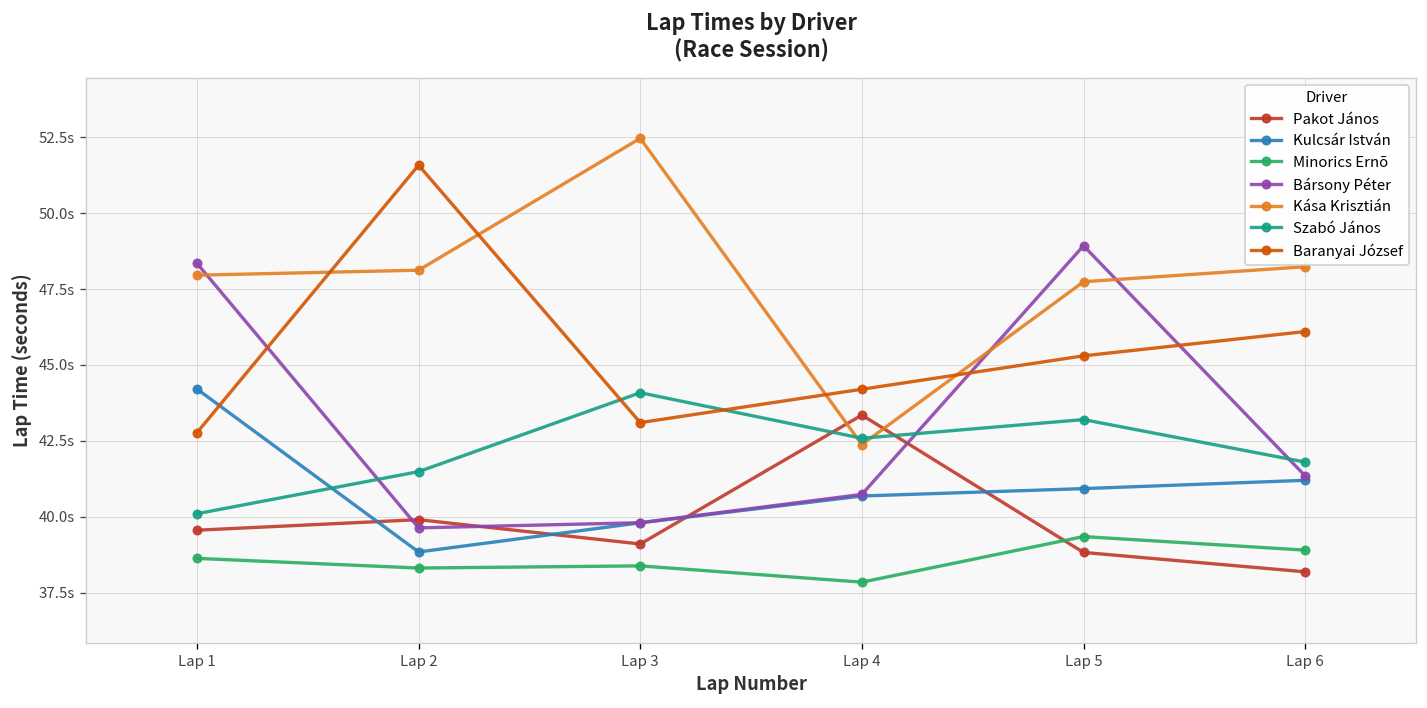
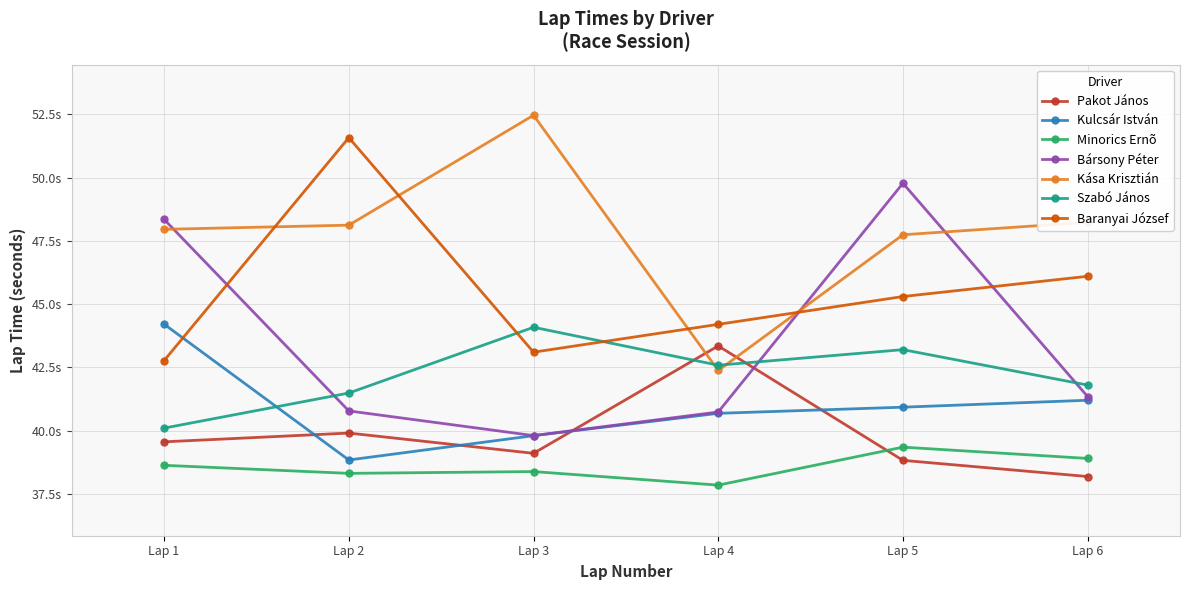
  {
    "Kulcsár István": {
      "Lap 1": "44.2s",
      "Lap 2": "38.8s",
      "Lap 5": "40.9s",
      "Lap 6": "41.2s"
    },
    "Bársony Péter": {
      "Lap 1": "48.3s",
-     "Lap 2": "39.6s",
-     "Lap 5": "48.9s",
+     "Lap 2": "40.8s",
+     "Lap 5": "49.8s",
      "Lap 6": "41.3s"
    }
  }
